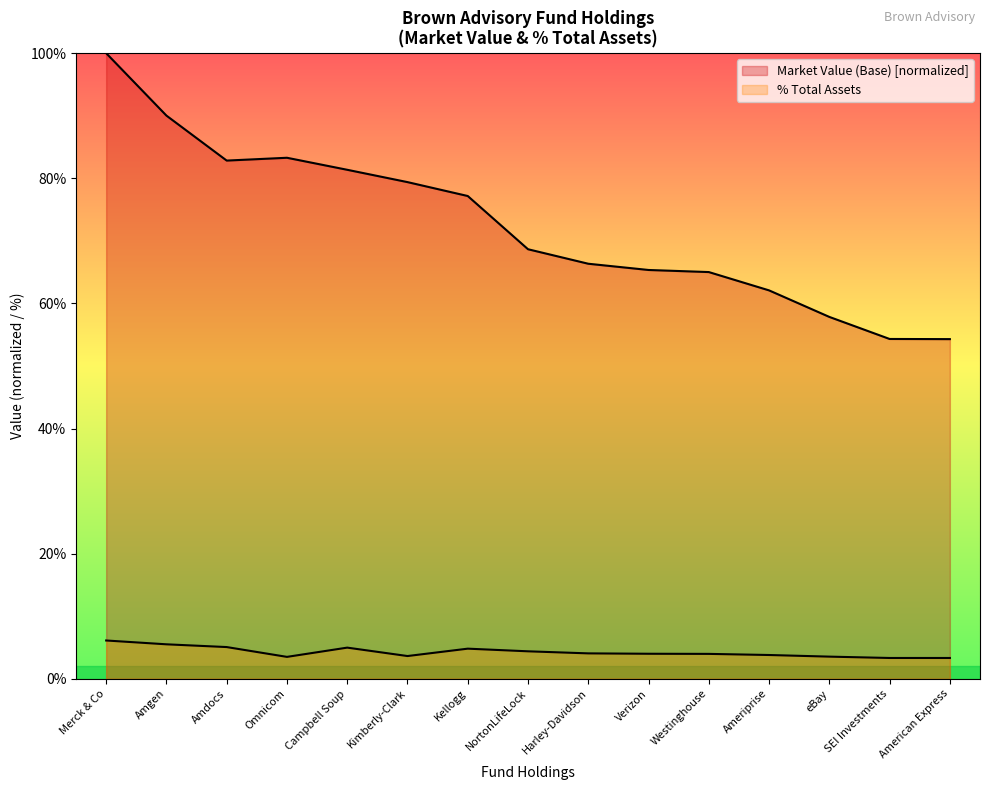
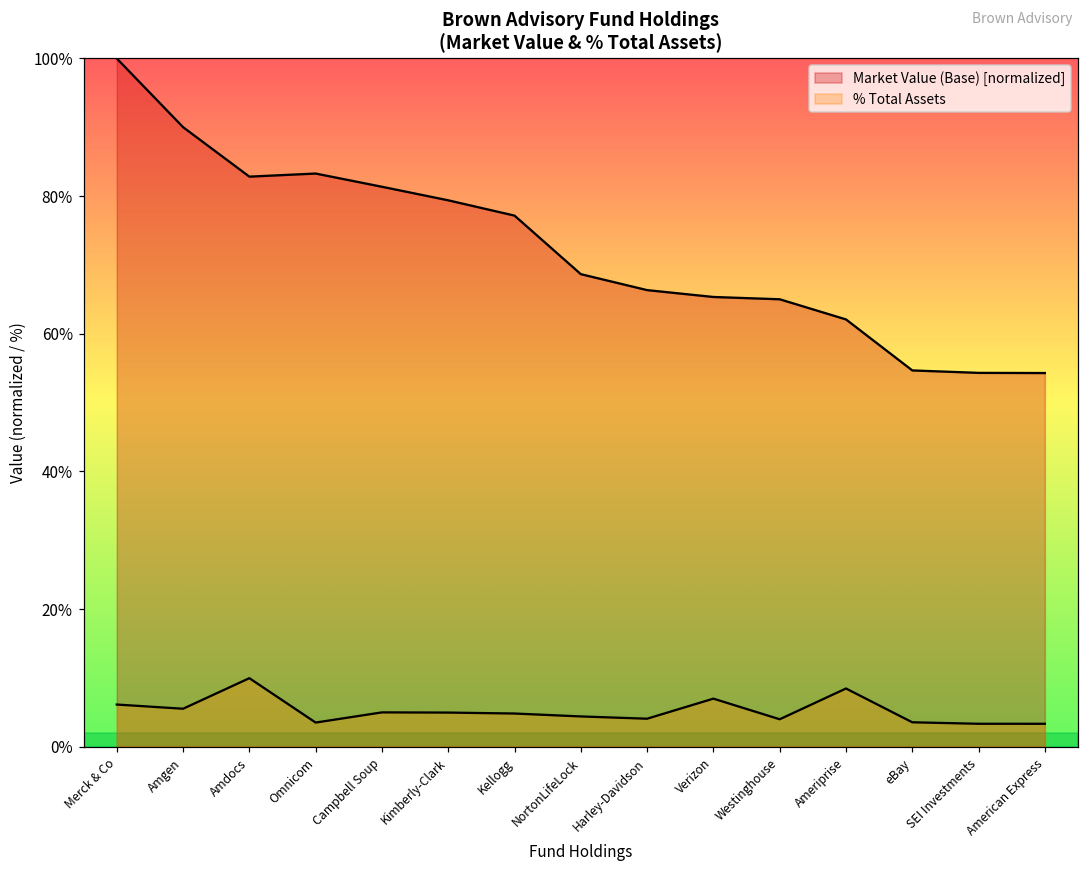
  {
    "Market Value (Base) [normalized]": {
      "Merck & Co": "100%",
      "Amgen": "90%",
      "Amdocs": "83%",
      "Omnicom": "83%",
      "Campbell Soup": "81%",
      "Kimberly-Clark": "79%",
      "Kellogg": "77%",
      "NortonLifeLock": "69%",
      "Harley-Davidson": "66%",
      "Verizon": "65%",
      "Westinghouse": "65%",
      "Ameriprise": "62%",
-     "eBay": "58%",
+     "eBay": "55%",
      "SEI Investments": "54%",
      "American Express": "54%"
    },
    "% Total Assets": {
      "Merck & Co": "6%",
      "Amgen": "6%",
-     "Amdocs": "5%",
+     "Amdocs": "10%",
      "Omnicom": "3%",
      "Campbell Soup": "5%",
-     "Kimberly-Clark": "4%",
+     "Kimberly-Clark": "5%",
      "Kellogg": "5%",
      "NortonLifeLock": "4%",
      "Harley-Davidson": "4%",
-     "Verizon": "4%",
+     "Verizon": "7%",
      "Westinghouse": "4%",
-     "Ameriprise": "4%",
+     "Ameriprise": "8%",
      "eBay": "4%",
      "SEI Investments": "3%",
      "American Express": "3%"
    }
  }
